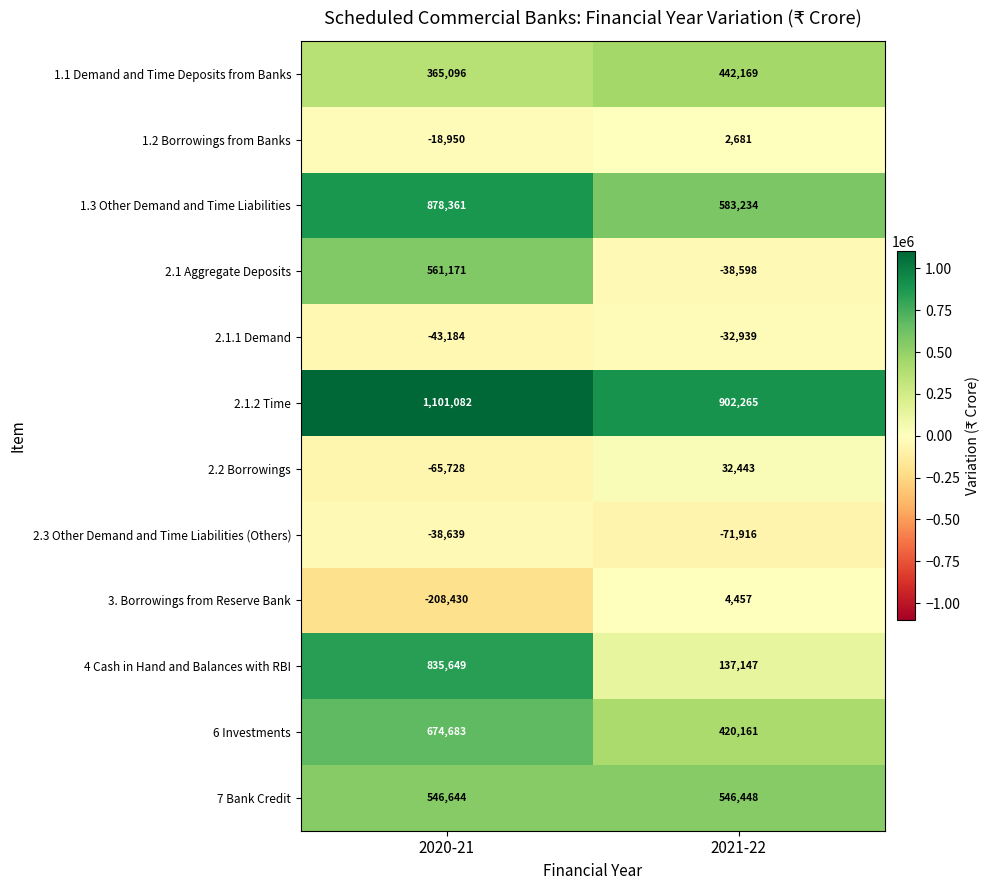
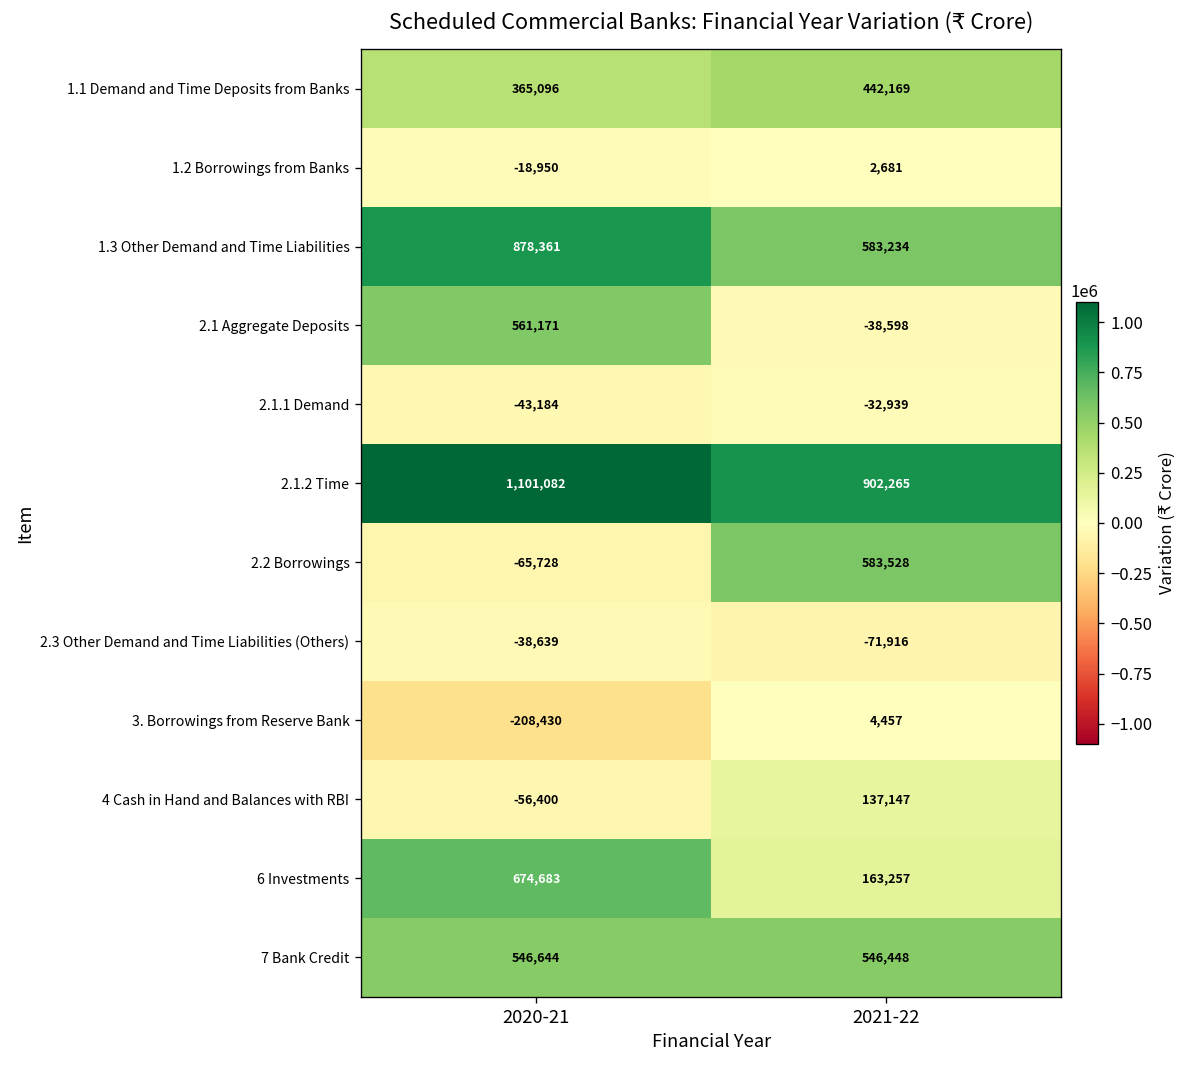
  {
    "1.1 Demand and Time Deposits from Banks": {
      "2020-21": "365,096",
      "2021-22": "442,169"
    },
    "1.2 Borrowings from Banks": {
      "2020-21": "-18,950",
      "2021-22": "2,681"
    },
    "1.3 Other Demand and Time Liabilities": {
      "2020-21": "878,361",
      "2021-22": "583,234"
    },
    "2.1 Aggregate Deposits": {
      "2020-21": "561,171",
      "2021-22": "-38,598"
    },
    "2.1.1 Demand": {
      "2020-21": "-43,184",
      "2021-22": "-32,939"
    },
    "2.1.2 Time": {
      "2020-21": "1,101,082",
      "2021-22": "902,265"
    },
    "2.2 Borrowings": {
      "2020-21": "-65,728",
-     "2021-22": "32,443"
+     "2021-22": "583,528"
    },
    "2.3 Other Demand and Time Liabilities (Others)": {
      "2020-21": "-38,639",
      "2021-22": "-71,916"
    },
    "3. Borrowings from Reserve Bank": {
      "2020-21": "-208,430",
      "2021-22": "4,457"
    },
    "4 Cash in Hand and Balances with RBI": {
-     "2020-21": "835,649",
+     "2020-21": "-56,400",
      "2021-22": "137,147"
    },
    "6 Investments": {
      "2020-21": "674,683",
-     "2021-22": "420,161"
+     "2021-22": "163,257"
    },
    "7 Bank Credit": {
      "2020-21": "546,644",
      "2021-22": "546,448"
    }
  }
